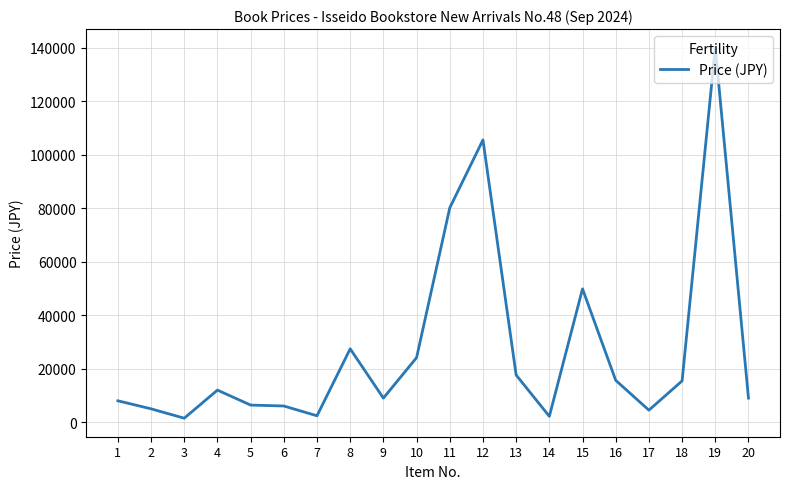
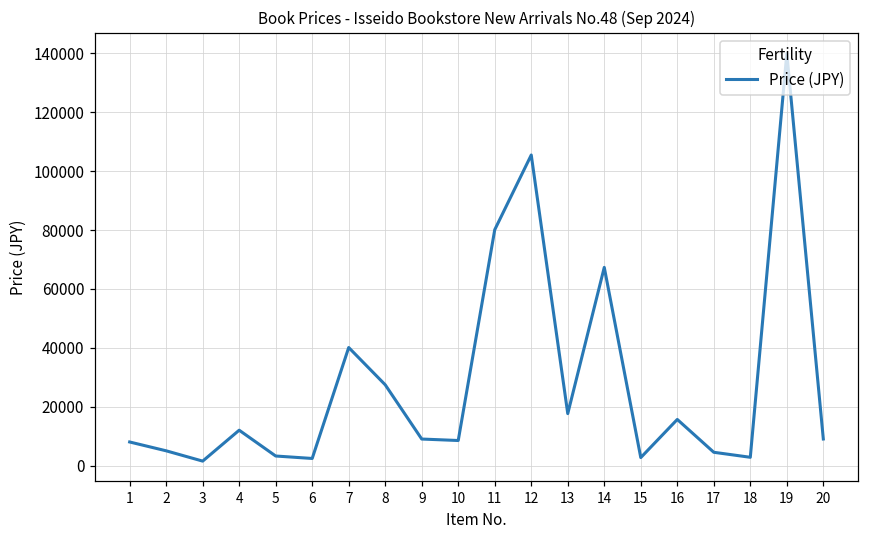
  {
    "1": 8000,
    "2": 5000,
    "3": 2000,
    "4": 12000,
-   "5": 6000,
-   "6": 6000,
-   "7": 2000,
+   "5": 3000,
+   "6": 2000,
+   "7": 40000,
    "8": 27000,
    "9": 9000,
-   "10": 24000,
+   "10": 9000,
    "11": 80000,
    "12": 106000,
    "13": 18000,
-   "14": 2000,
-   "15": 50000,
+   "14": 67000,
+   "15": 3000,
    "16": 16000,
    "17": 5000,
-   "18": 15000,
+   "18": 3000,
    "20": 9000
  }
